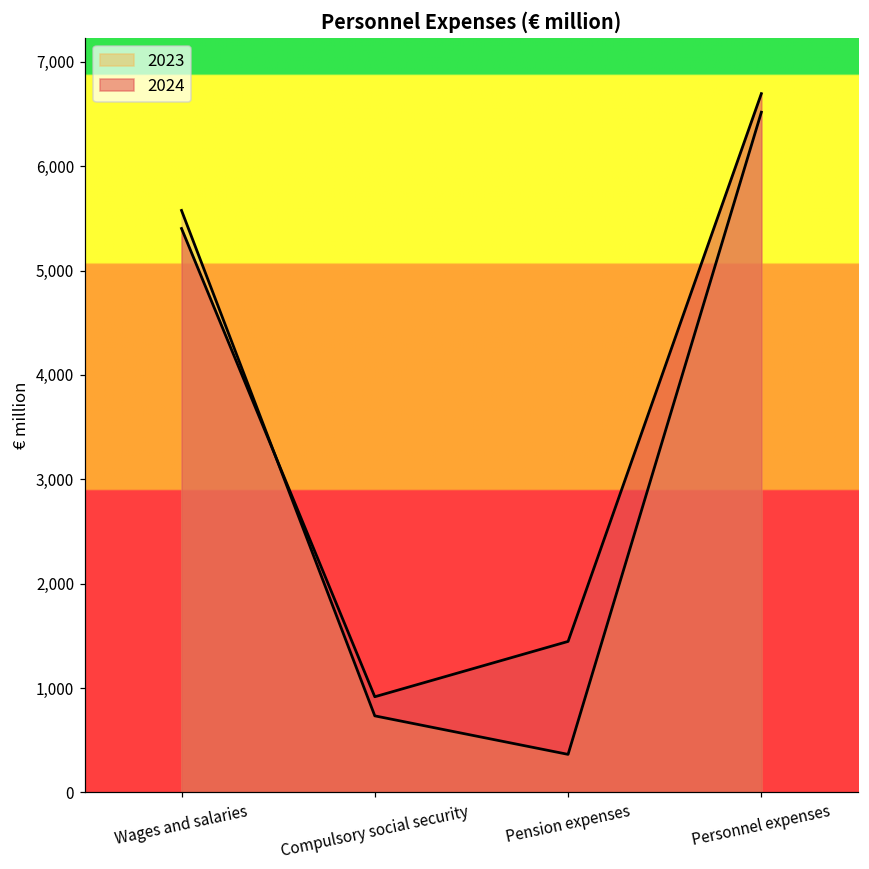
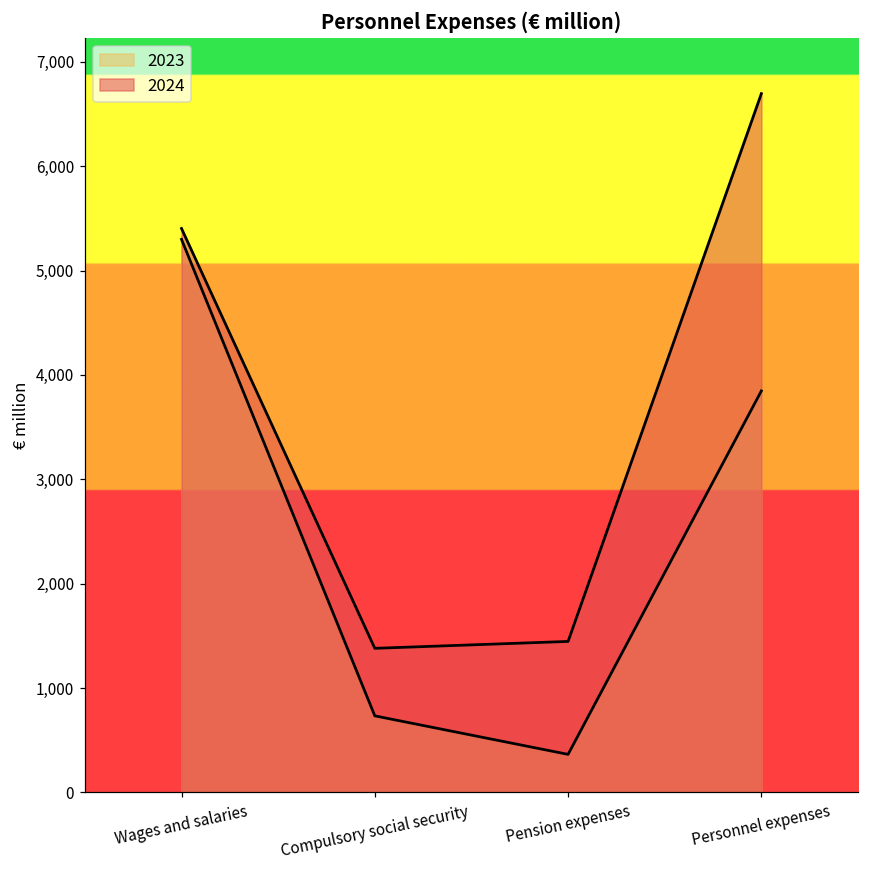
  {
    "2023": {
-     "Wages and salaries": "5,600",
+     "Wages and salaries": "5,300",
      "Compulsory social security": "700",
      "Pension expenses": "400",
-     "Personnel expenses": "6,500"
+     "Personnel expenses": "3,800"
    },
    "2024": {
      "Wages and salaries": "5,400",
-     "Compulsory social security": "900",
+     "Compulsory social security": "1,400",
      "Pension expenses": "1,400",
      "Personnel expenses": "6,700"
    }
  }
